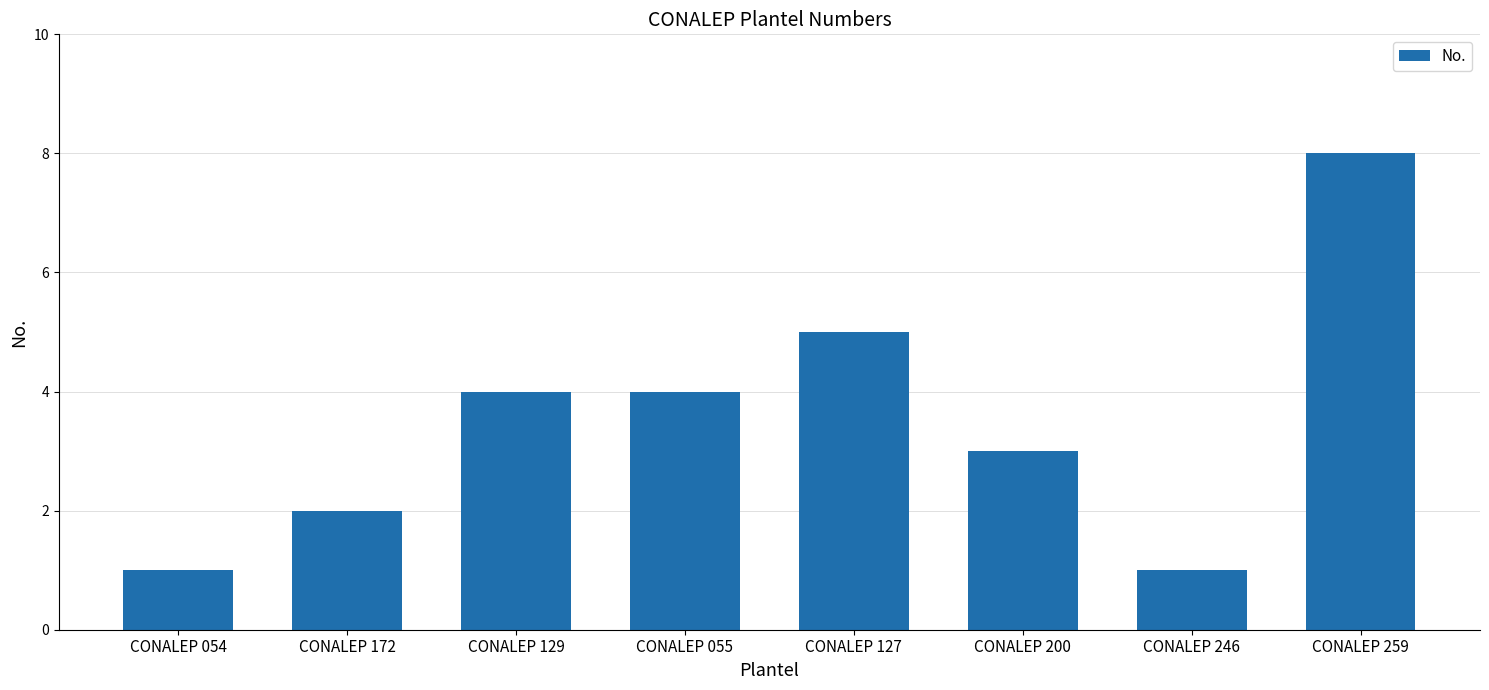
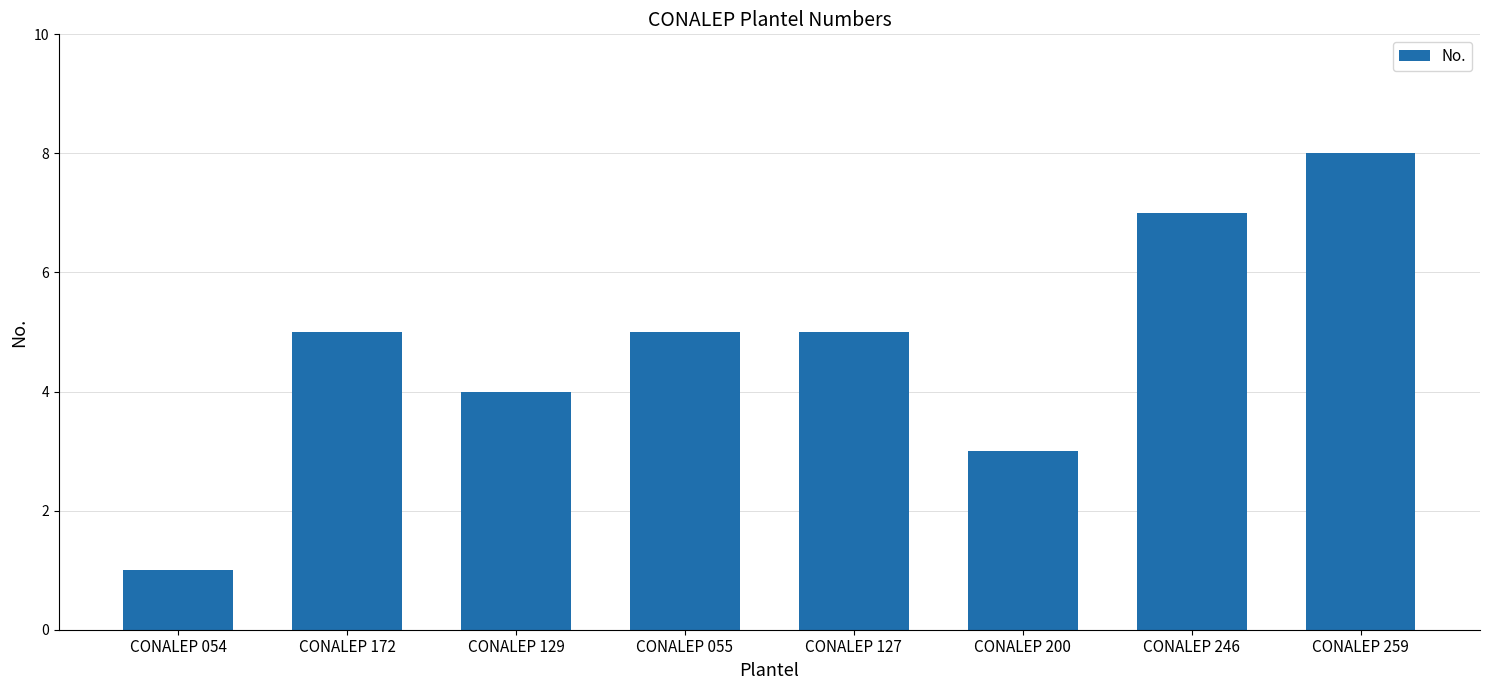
  {
    "CONALEP 054": 1,
-   "CONALEP 172": 2,
+   "CONALEP 172": 5,
    "CONALEP 129": 4,
-   "CONALEP 055": 4,
+   "CONALEP 055": 5,
    "CONALEP 127": 5,
    "CONALEP 200": 3,
-   "CONALEP 246": 1,
+   "CONALEP 246": 7,
    "CONALEP 259": 8
  }
